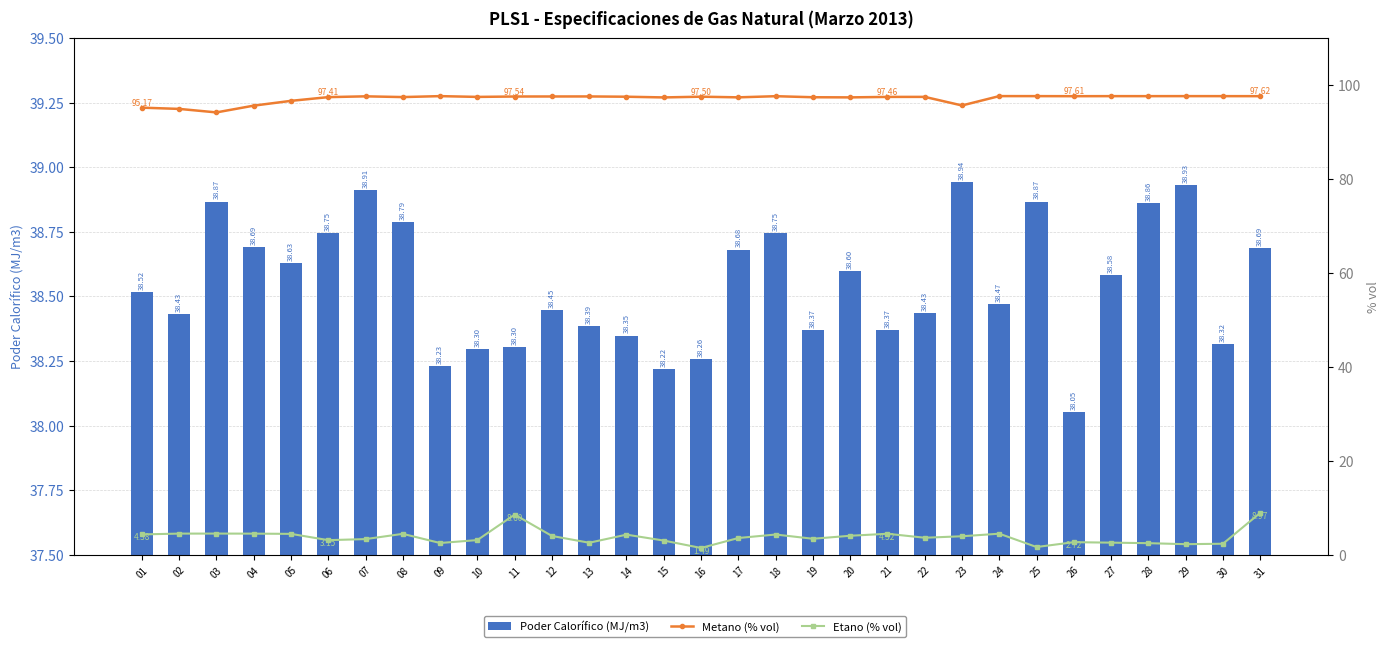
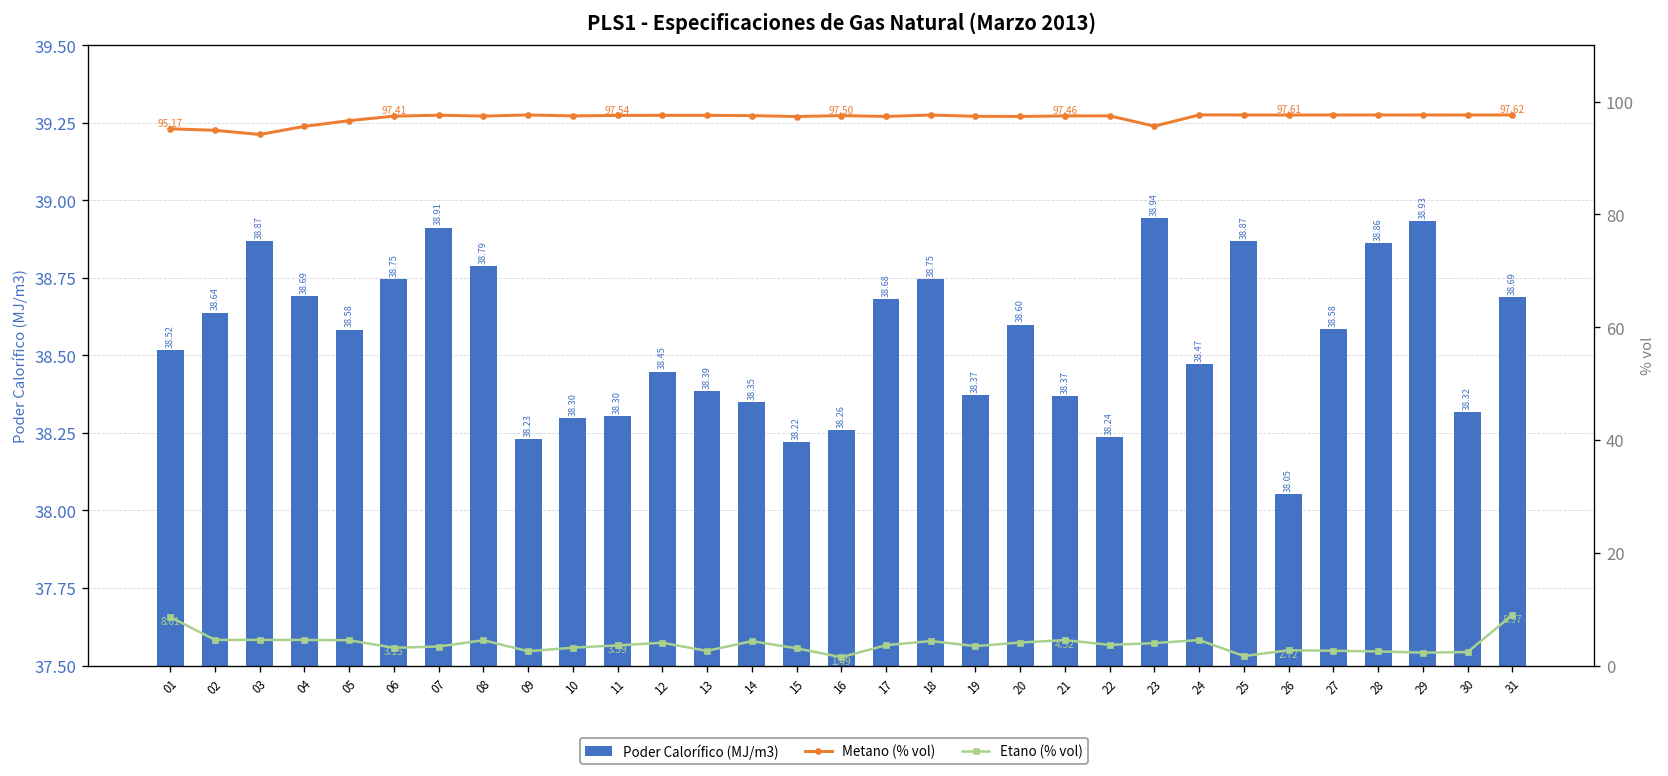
  {
    "Poder Calorífico (MJ/m3)": {
      "01": 38.52,
-     "02": 38.43,
+     "02": 38.64,
      "03": 38.87,
      "04": 38.69,
-     "05": 38.63,
+     "05": 38.58,
      "06": 38.75,
      "07": 38.91,
      "08": 38.79,
      "09": 38.23,
      "10": 38.30,
      "11": 38.30,
      "12": 38.45,
      "13": 38.39,
      "14": 38.35,
      "15": 38.22,
      "16": 38.26,
      "17": 38.68,
      "18": 38.75,
      "19": 38.37,
      "20": 38.60,
      "21": 38.37,
-     "22": 38.43,
+     "22": 38.24,
      "23": 38.94,
      "24": 38.47,
      "25": 38.87,
      "26": 38.05,
      "27": 38.58,
      "28": 38.86,
      "29": 38.93,
      "30": 38.32,
      "31": 38.69
    },
    "Metano (% vol)": {
      "01": 95.17,
      "06": 97.41,
      "11": 97.54,
      "16": 97.50,
      "21": 97.46,
      "26": 97.61,
      "31": 97.62
    },
    "Etano (% vol)": {
-     "01": 4.38,
+     "01": 8.61,
      "06": 3.15,
-     "11": 8.60,
+     "11": 3.59,
      "16": 1.49,
      "21": 4.52,
      "26": 2.72,
      "31": 8.97
    }
  }
